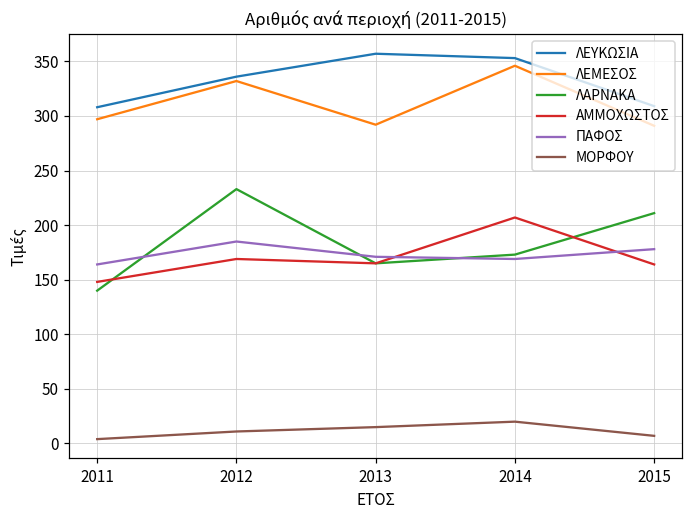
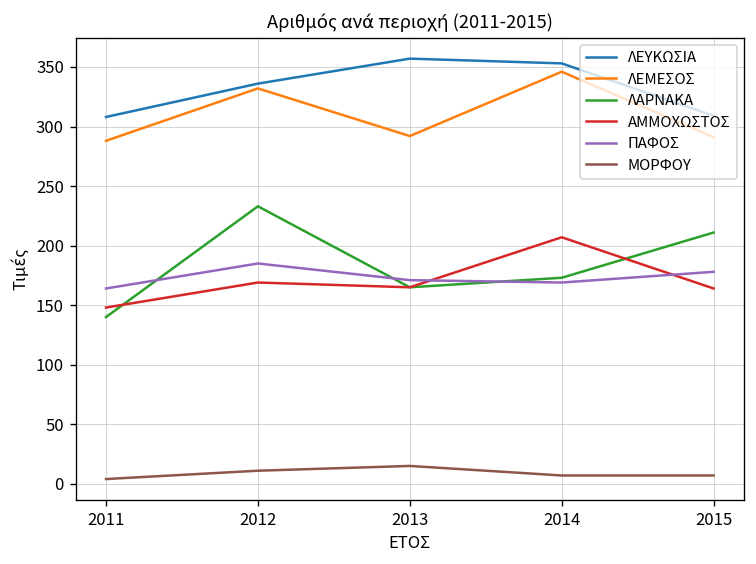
  {
    "ΛΕΥΚΩΣΙΑ": {
      "2011": 310,
      "2012": 340,
      "2013": 360,
      "2014": 350
    },
    "ΛΕΜΕΣΟΣ": {
-     "2011": 300,
+     "2011": 290,
      "2012": 330,
      "2013": 290,
      "2014": 350
    },
    "ΛΑΡΝΑΚΑ": {
      "2011": 140,
      "2012": 230,
      "2014": 170,
      "2015": 210
    },
    "ΑΜΜΟΧΩΣΤΟΣ": {
      "2011": 150,
      "2012": 170,
      "2014": 210,
      "2015": 160
    },
    "ΠΑΦΟΣ": {
      "2011": 160,
      "2012": 190,
      "2013": 170,
      "2014": 170,
      "2015": 180
    },
    "ΜΟΡΦΟΥ": {
      "2011": 0,
      "2012": 10,
      "2013": 20,
-     "2014": 20,
+     "2014": 10,
      "2015": 10
    }
  }
